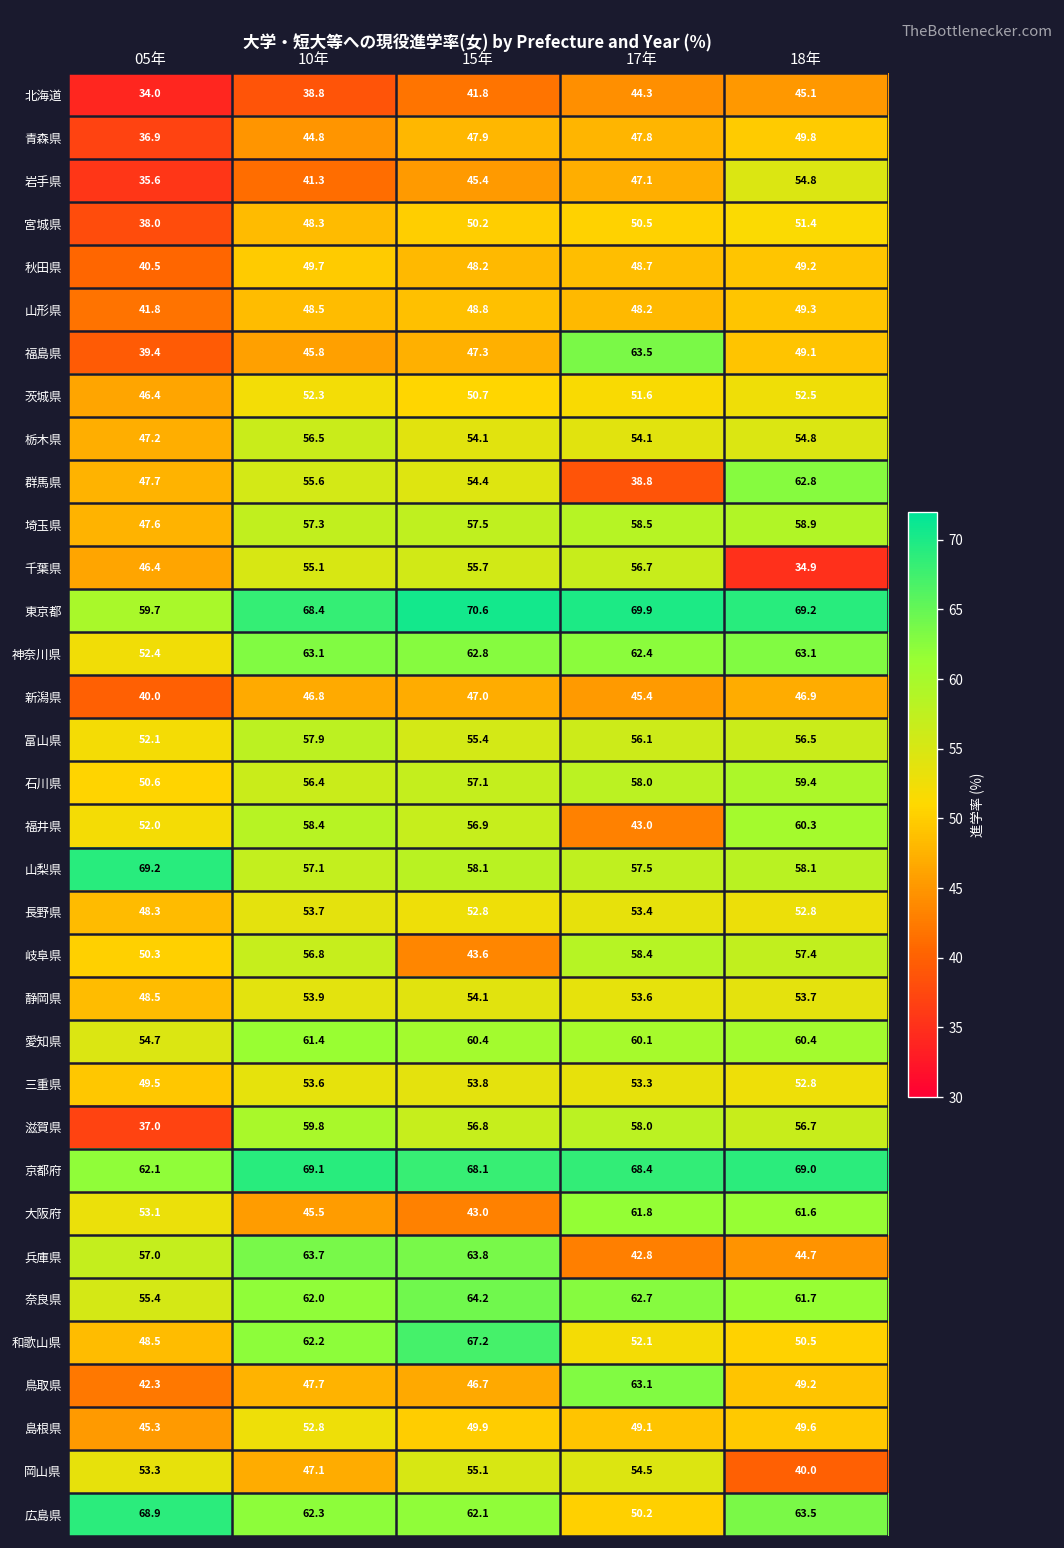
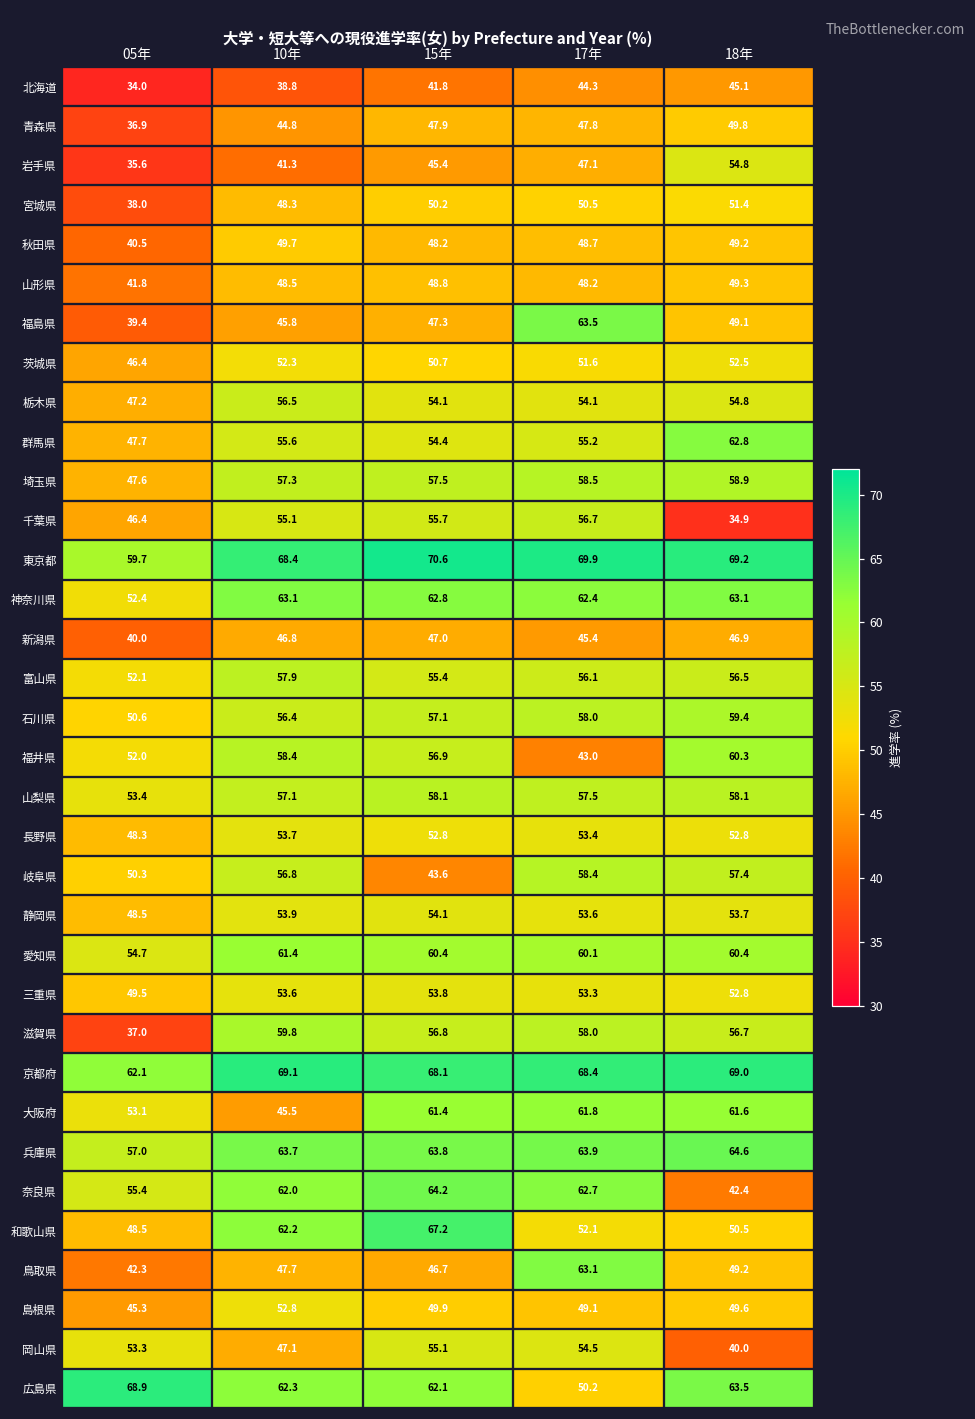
  {
    "北海道": {
      "05年": 34.0,
      "10年": 38.8,
      "15年": 41.8,
      "17年": 44.3,
      "18年": 45.1
    },
    "青森県": {
      "05年": 36.9,
      "10年": 44.8,
      "15年": 47.9,
      "17年": 47.8,
      "18年": 49.8
    },
    "岩手県": {
      "05年": 35.6,
      "10年": 41.3,
      "15年": 45.4,
      "17年": 47.1,
      "18年": 54.8
    },
    "宮城県": {
      "05年": 38.0,
      "10年": 48.3,
      "15年": 50.2,
      "17年": 50.5,
      "18年": 51.4
    },
    "秋田県": {
      "05年": 40.5,
      "10年": 49.7,
      "15年": 48.2,
      "17年": 48.7,
      "18年": 49.2
    },
    "山形県": {
      "05年": 41.8,
      "10年": 48.5,
      "15年": 48.8,
      "17年": 48.2,
      "18年": 49.3
    },
    "福島県": {
      "05年": 39.4,
      "10年": 45.8,
      "15年": 47.3,
      "17年": 63.5,
      "18年": 49.1
    },
    "茨城県": {
      "05年": 46.4,
      "10年": 52.3,
      "15年": 50.7,
      "17年": 51.6,
      "18年": 52.5
    },
    "栃木県": {
      "05年": 47.2,
      "10年": 56.5,
      "15年": 54.1,
      "17年": 54.1,
      "18年": 54.8
    },
    "群馬県": {
      "05年": 47.7,
      "10年": 55.6,
      "15年": 54.4,
-     "17年": 38.8,
+     "17年": 55.2,
      "18年": 62.8
    },
    "埼玉県": {
      "05年": 47.6,
      "10年": 57.3,
      "15年": 57.5,
      "17年": 58.5,
      "18年": 58.9
    },
    "千葉県": {
      "05年": 46.4,
      "10年": 55.1,
      "15年": 55.7,
      "17年": 56.7,
      "18年": 34.9
    },
    "東京都": {
      "05年": 59.7,
      "10年": 68.4,
      "15年": 70.6,
      "17年": 69.9,
      "18年": 69.2
    },
    "神奈川県": {
      "05年": 52.4,
      "10年": 63.1,
      "15年": 62.8,
      "17年": 62.4,
      "18年": 63.1
    },
    "新潟県": {
      "05年": 40.0,
      "10年": 46.8,
      "15年": 47.0,
      "17年": 45.4,
      "18年": 46.9
    },
    "富山県": {
      "05年": 52.1,
      "10年": 57.9,
      "15年": 55.4,
      "17年": 56.1,
      "18年": 56.5
    },
    "石川県": {
      "05年": 50.6,
      "10年": 56.4,
      "15年": 57.1,
      "17年": 58.0,
      "18年": 59.4
    },
    "福井県": {
      "05年": 52.0,
      "10年": 58.4,
      "15年": 56.9,
      "17年": 43.0,
      "18年": 60.3
    },
    "山梨県": {
-     "05年": 69.2,
+     "05年": 53.4,
      "10年": 57.1,
      "15年": 58.1,
      "17年": 57.5,
      "18年": 58.1
    },
    "長野県": {
      "05年": 48.3,
      "10年": 53.7,
      "15年": 52.8,
      "17年": 53.4,
      "18年": 52.8
    },
    "岐阜県": {
      "05年": 50.3,
      "10年": 56.8,
      "15年": 43.6,
      "17年": 58.4,
      "18年": 57.4
    },
    "静岡県": {
      "05年": 48.5,
      "10年": 53.9,
      "15年": 54.1,
      "17年": 53.6,
      "18年": 53.7
    },
    "愛知県": {
      "05年": 54.7,
      "10年": 61.4,
      "15年": 60.4,
      "17年": 60.1,
      "18年": 60.4
    },
    "三重県": {
      "05年": 49.5,
      "10年": 53.6,
      "15年": 53.8,
      "17年": 53.3,
      "18年": 52.8
    },
    "滋賀県": {
      "05年": 37.0,
      "10年": 59.8,
      "15年": 56.8,
      "17年": 58.0,
      "18年": 56.7
    },
    "京都府": {
      "05年": 62.1,
      "10年": 69.1,
      "15年": 68.1,
      "17年": 68.4,
      "18年": 69.0
    },
    "大阪府": {
      "05年": 53.1,
      "10年": 45.5,
-     "15年": 43.0,
+     "15年": 61.4,
      "17年": 61.8,
      "18年": 61.6
    },
    "兵庫県": {
      "05年": 57.0,
      "10年": 63.7,
      "15年": 63.8,
-     "17年": 42.8,
-     "18年": 44.7
+     "17年": 63.9,
+     "18年": 64.6
    },
    "奈良県": {
      "05年": 55.4,
      "10年": 62.0,
      "15年": 64.2,
      "17年": 62.7,
-     "18年": 61.7
+     "18年": 42.4
    },
    "和歌山県": {
      "05年": 48.5,
      "10年": 62.2,
      "15年": 67.2,
      "17年": 52.1,
      "18年": 50.5
    },
    "鳥取県": {
      "05年": 42.3,
      "10年": 47.7,
      "15年": 46.7,
      "17年": 63.1,
      "18年": 49.2
    },
    "島根県": {
      "05年": 45.3,
      "10年": 52.8,
      "15年": 49.9,
      "17年": 49.1,
      "18年": 49.6
    },
    "岡山県": {
      "05年": 53.3,
      "10年": 47.1,
      "15年": 55.1,
      "17年": 54.5,
      "18年": 40.0
    },
    "広島県": {
      "05年": 68.9,
      "10年": 62.3,
      "15年": 62.1,
      "17年": 50.2,
      "18年": 63.5
    }
  }
